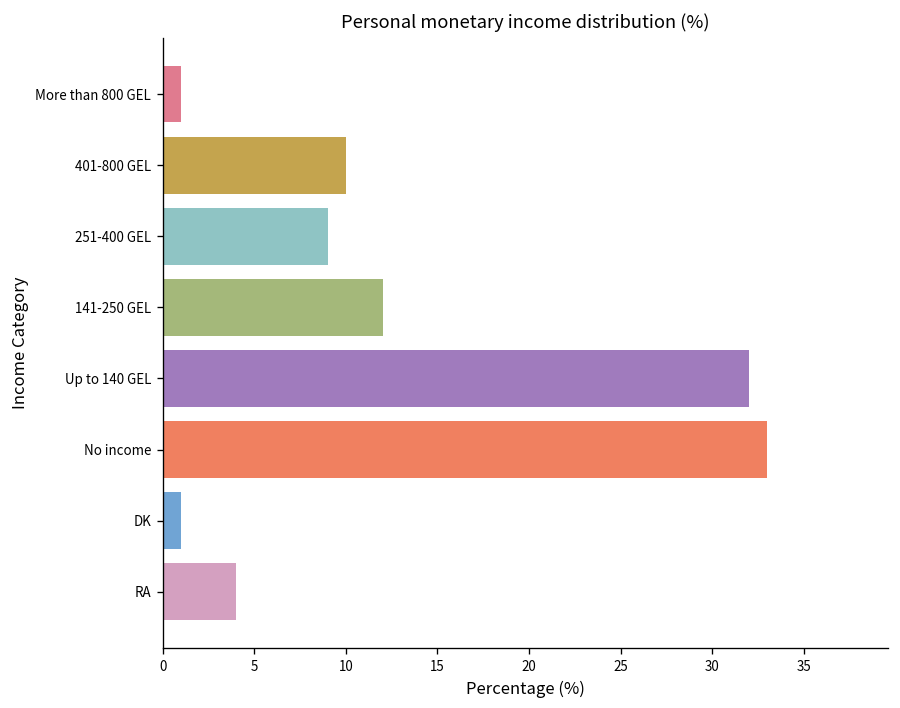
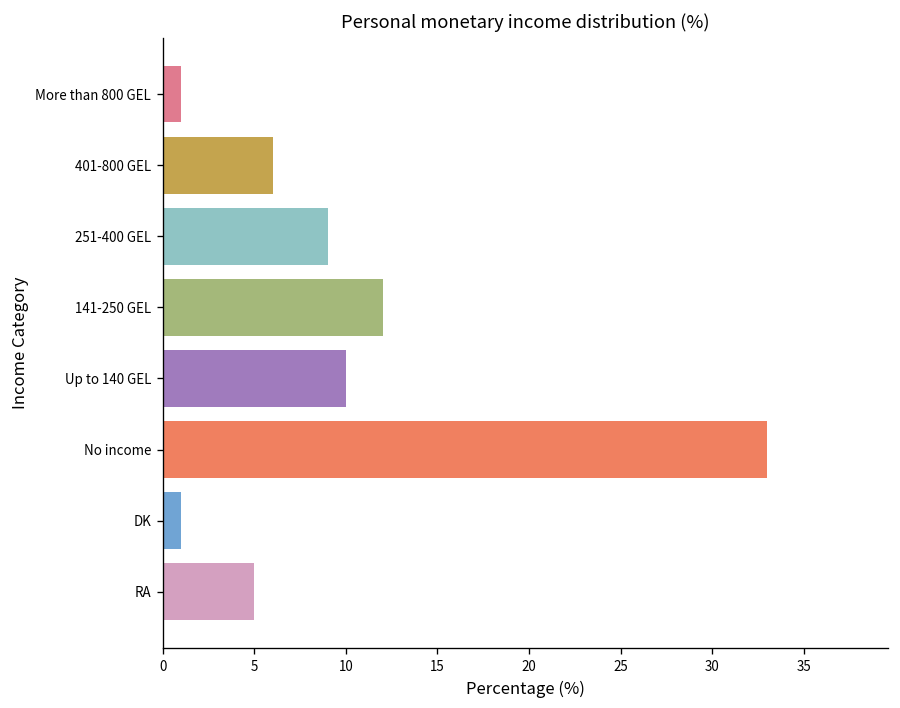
  {
    "More than 800 GEL": 1,
-   "401-800 GEL": 10,
+   "401-800 GEL": 6,
    "251-400 GEL": 9,
    "141-250 GEL": 12,
-   "Up to 140 GEL": 32,
+   "Up to 140 GEL": 10,
    "No income": 33,
    "DK": 1,
-   "RA": 4
+   "RA": 5
  }
